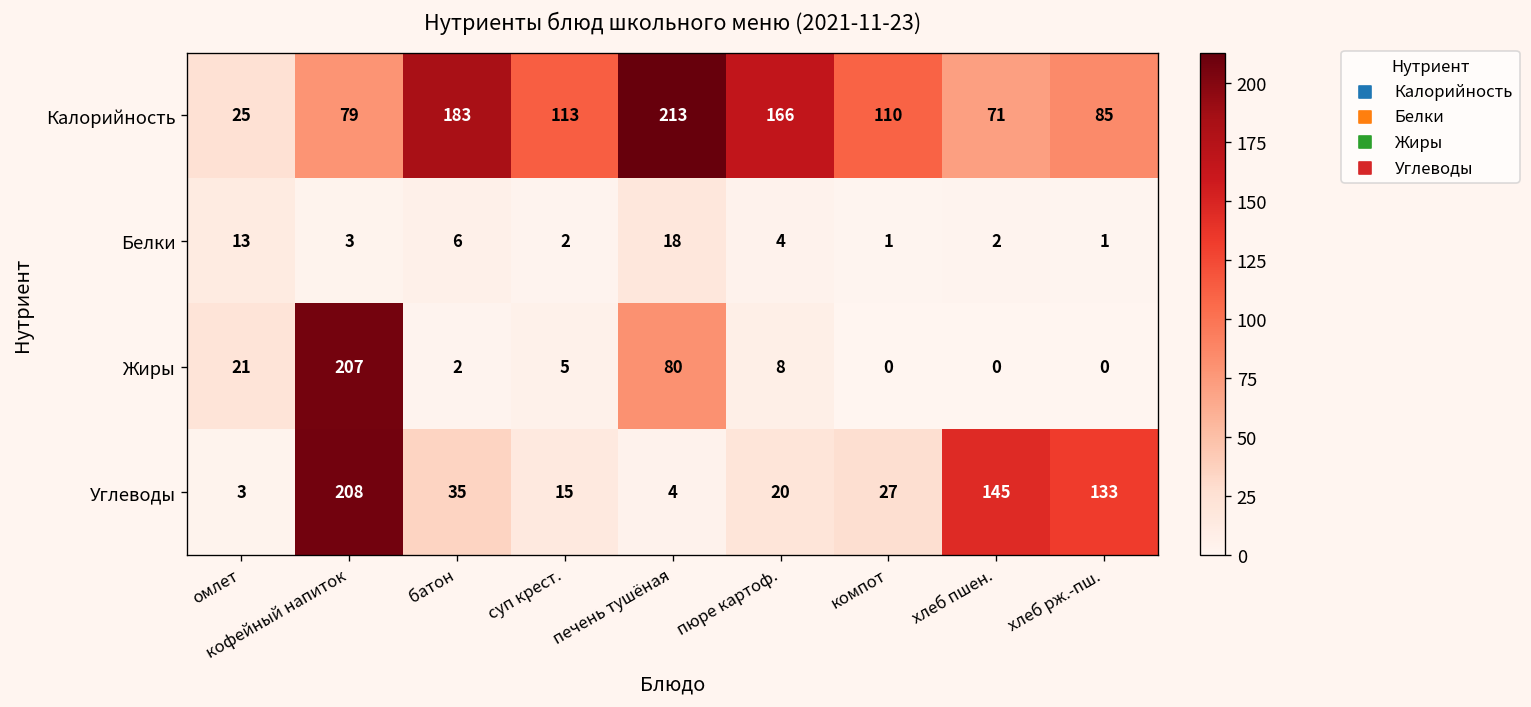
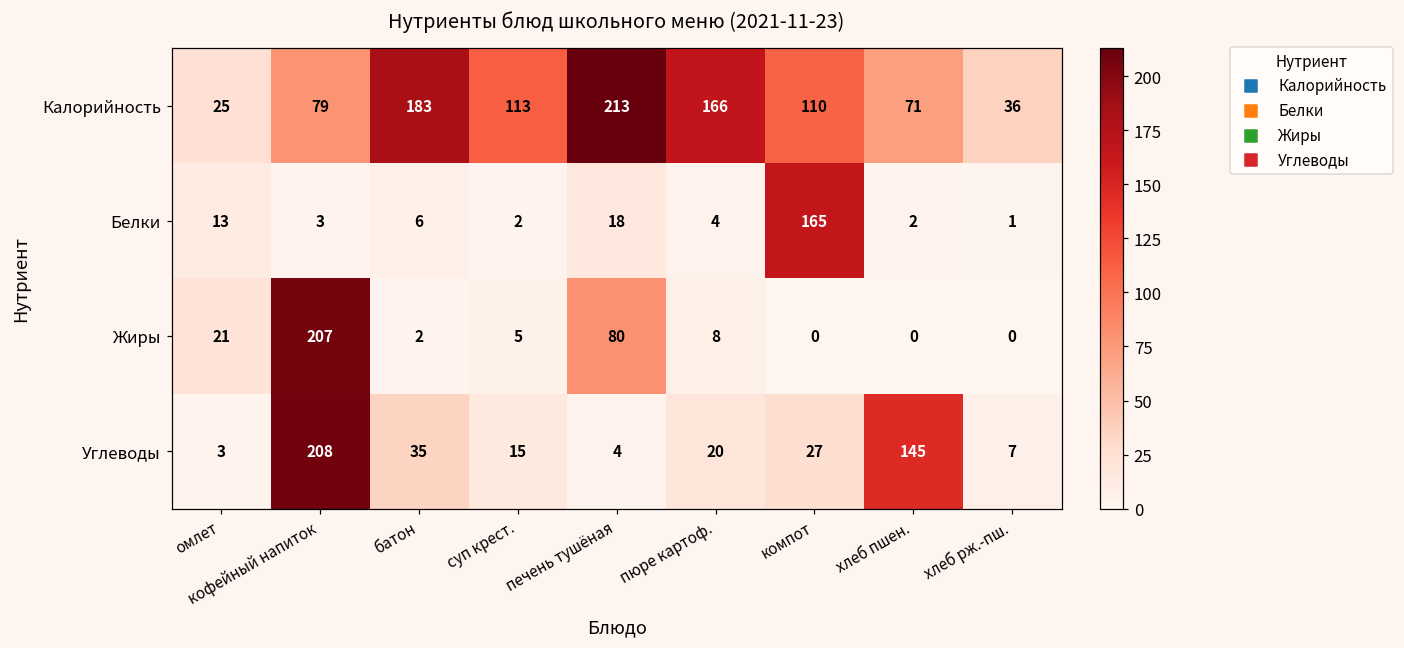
  {
    "Калорийность": {
      "омлет": 25,
      "кофейный напиток": 79,
      "батон": 183,
      "суп крест.": 113,
      "печень тушёная": 213,
      "пюре картоф.": 166,
      "компот": 110,
      "хлеб пшен.": 71,
-     "хлеб рж.-пш.": 85
+     "хлеб рж.-пш.": 36
    },
    "Белки": {
      "омлет": 13,
      "кофейный напиток": 3,
      "батон": 6,
      "суп крест.": 2,
      "печень тушёная": 18,
      "пюре картоф.": 4,
-     "компот": 1,
+     "компот": 165,
      "хлеб пшен.": 2,
      "хлеб рж.-пш.": 1
    },
    "Жиры": {
      "омлет": 21,
      "кофейный напиток": 207,
      "батон": 2,
      "суп крест.": 5,
      "печень тушёная": 80,
      "пюре картоф.": 8,
      "компот": 0,
      "хлеб пшен.": 0,
      "хлеб рж.-пш.": 0
    },
    "Углеводы": {
      "омлет": 3,
      "кофейный напиток": 208,
      "батон": 35,
      "суп крест.": 15,
      "печень тушёная": 4,
      "пюре картоф.": 20,
      "компот": 27,
      "хлеб пшен.": 145,
-     "хлеб рж.-пш.": 133
+     "хлеб рж.-пш.": 7
    }
  }
